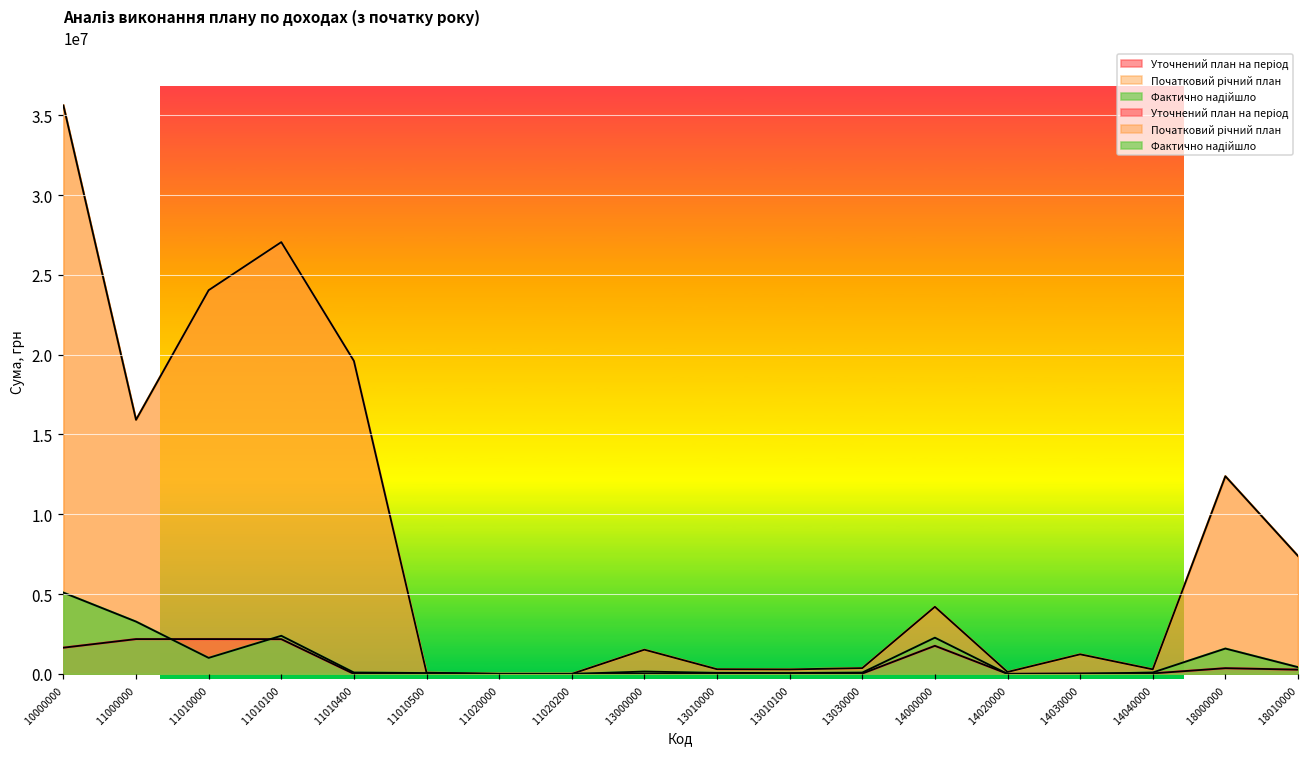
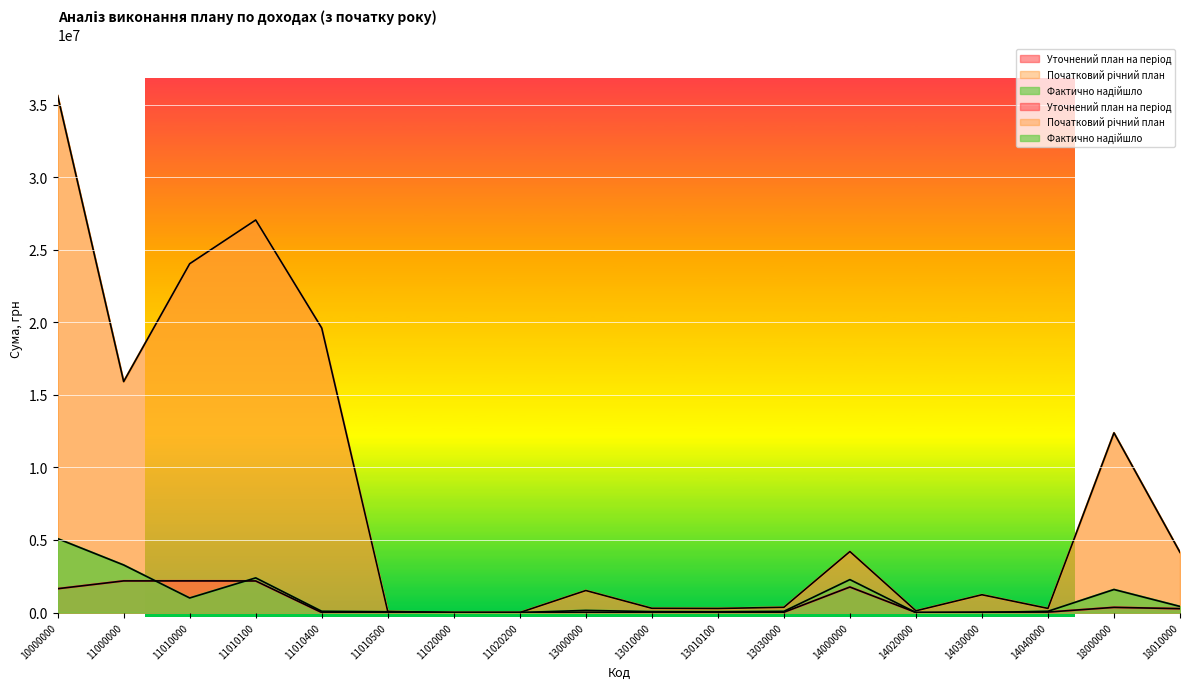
  {
    "Уточнений план на період": {
      "10000000": 1600000,
      "11000000": 2200000,
      "11010000": 2200000,
      "11010100": 2200000,
      "14000000": 1800000,
      "18000000": 400000
    },
    "Початковий річний план": {
      "10000000": 35600000,
      "11000000": 15900000,
      "11010000": 24000000,
      "11010100": 27000000,
      "11010400": 19600000,
      "13000000": 1500000,
      "13010000": 300000,
      "13010100": 300000,
      "13030000": 400000,
      "14000000": 4200000,
      "14030000": 1200000,
      "14040000": 300000,
      "18000000": 12400000,
-     "18010000": 7400000
+     "18010000": 4100000
    },
    "Фактично надійшло": {
      "10000000": 5100000,
      "11000000": 3300000,
      "11010000": 1000000,
      "11010100": 2400000,
      "14000000": 2300000,
      "18000000": 1600000
    }
  }
